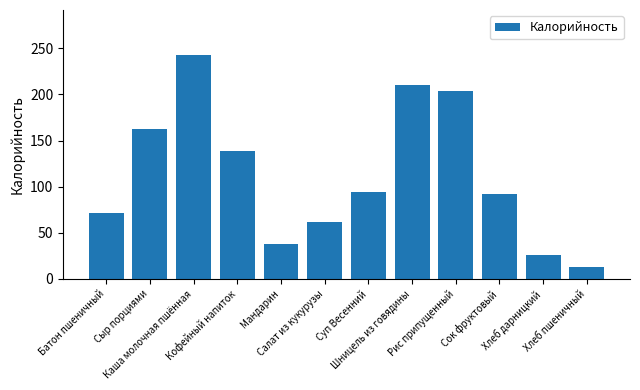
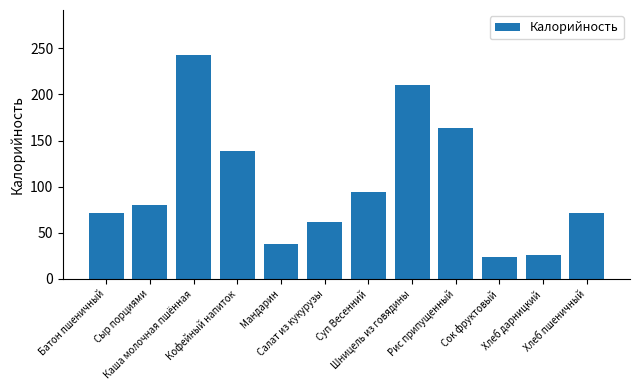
  {
    "Батон пшеничный": 70,
-   "Сыр порциями": 160,
+   "Сыр порциями": 80,
    "Каша молочная пшённая": 240,
    "Кофейный напиток": 140,
    "Мандарин": 40,
    "Салат из кукурузы": 60,
    "Суп Весенний": 90,
    "Шницель из говядины": 210,
-   "Рис припущенный": 200,
-   "Сок фруктовый": 90,
+   "Рис припущенный": 160,
+   "Сок фруктовый": 20,
    "Хлеб дарницкий": 30,
-   "Хлеб пшеничный": 10
+   "Хлеб пшеничный": 70
  }
